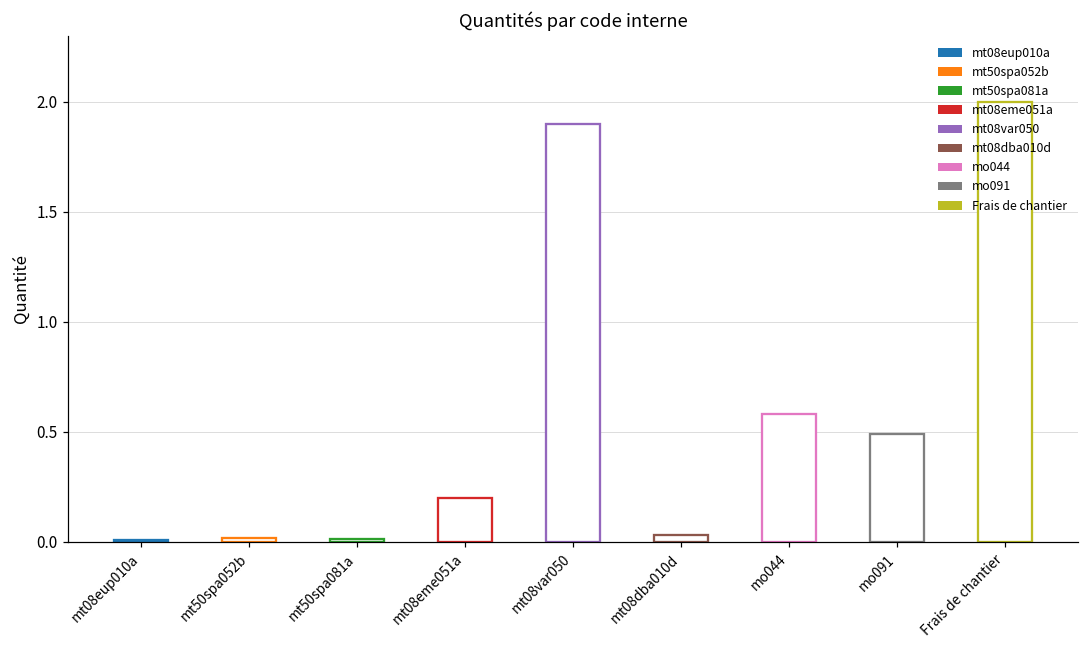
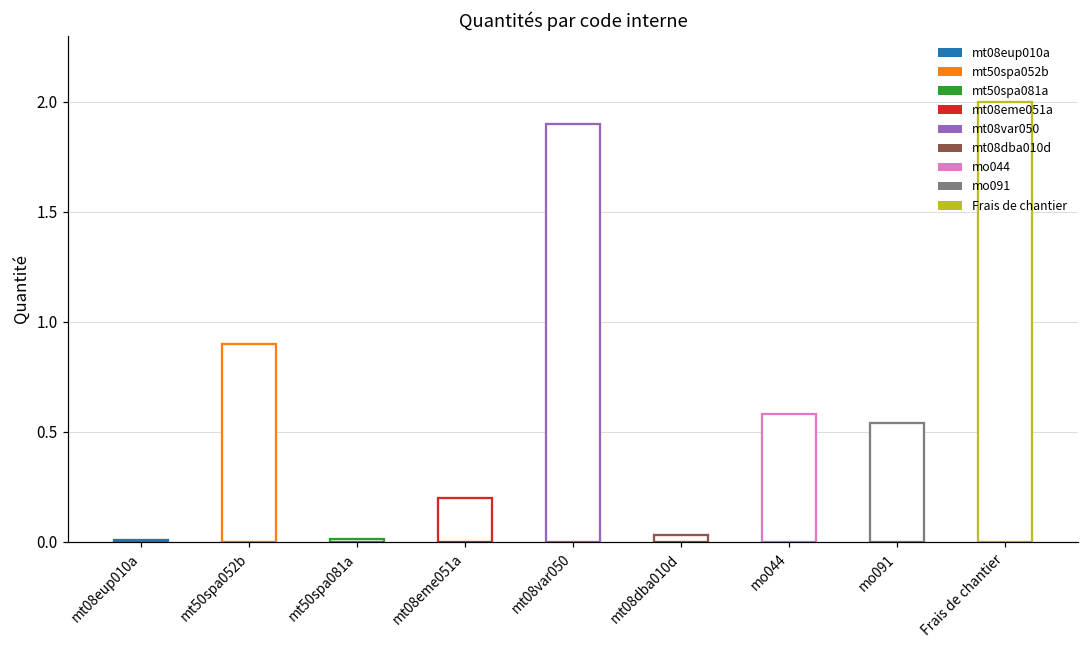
  {
-   "mt50spa052b": 0.02,
+   "mt50spa052b": 0.90,
    "mt50spa081a": 0.01,
    "mt08eme051a": 0.20,
    "mt08var050": 1.90,
    "mt08dba010d": 0.03,
    "mo044": 0.58,
-   "mo091": 0.49,
+   "mo091": 0.54,
    "Frais de chantier": 2.00
  }
